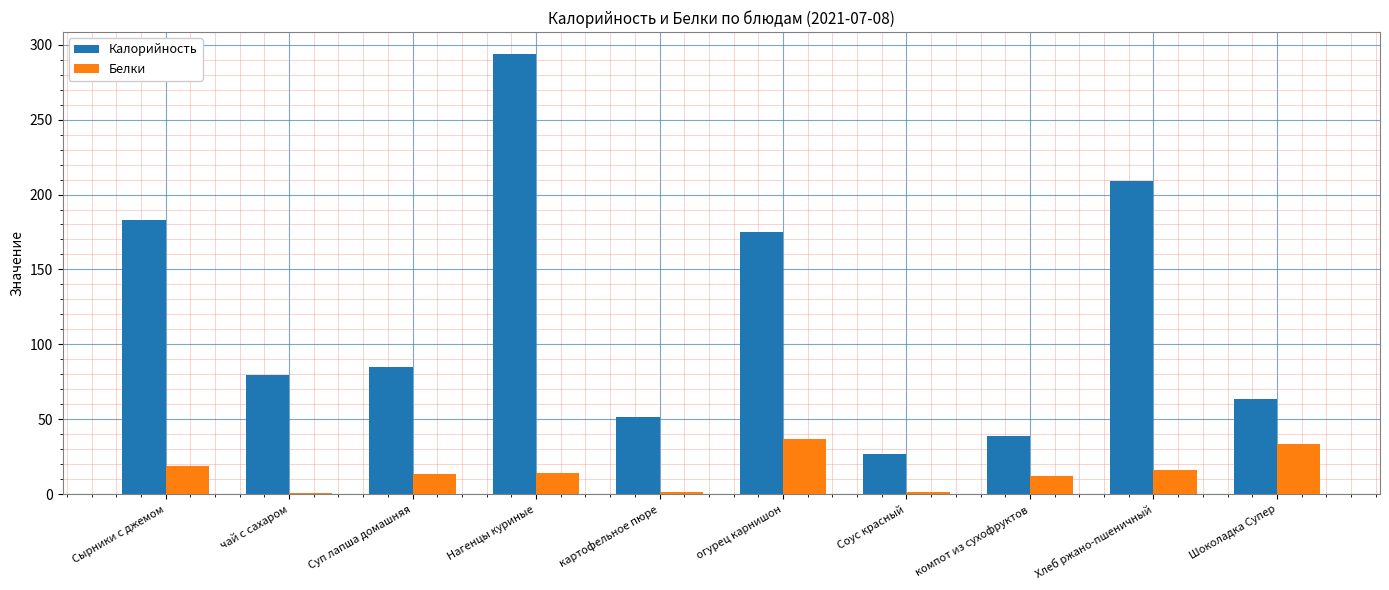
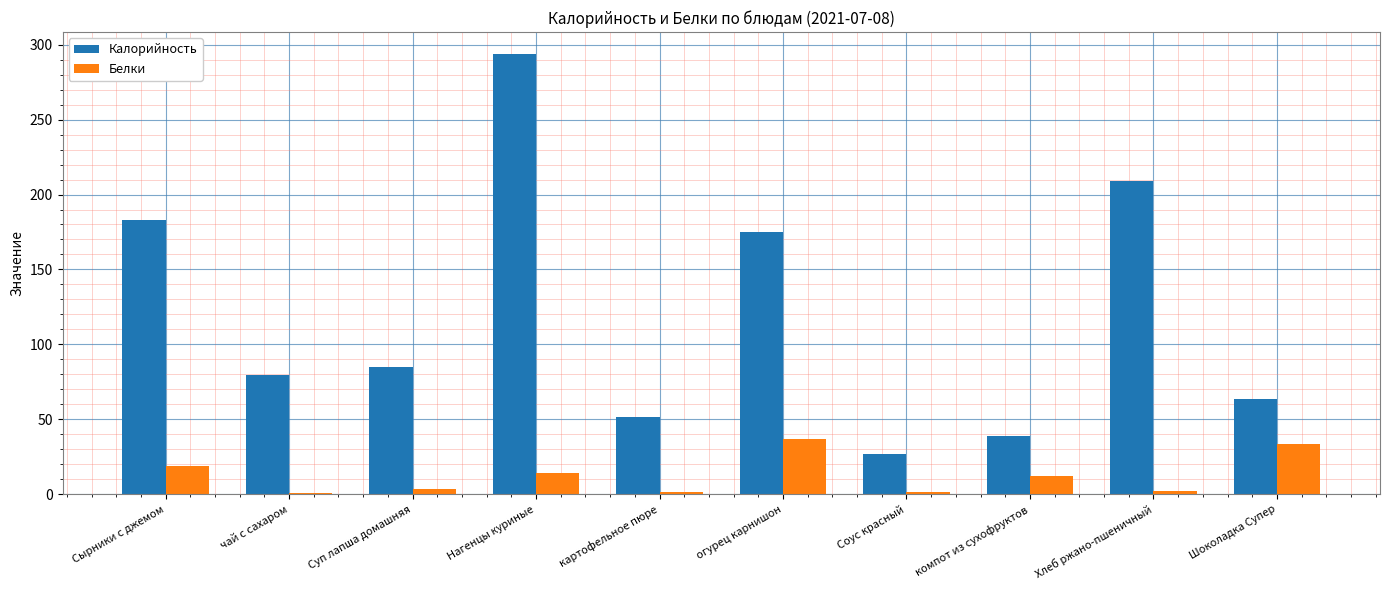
  {
    "Калорийность": {
      "Сырники с джемом": 183,
      "чай с сахаром": 79,
      "Суп лапша домашняя": 85,
      "Нагенцы куриные": 294,
      "картофельное пюре": 51,
      "огурец карнишон": 175,
      "Соус красный": 27,
      "компот из сухофруктов": 39,
      "Хлеб ржано-пшеничный": 209,
      "Шоколадка Супер": 63
    },
    "Белки": {
      "Сырники с джемом": 19,
-     "Суп лапша домашняя": 13,
+     "Суп лапша домашняя": 3,
      "Нагенцы куриные": 15,
      "огурец карнишон": 37,
      "компот из сухофруктов": 12,
-     "Хлеб ржано-пшеничный": 16,
+     "Хлеб ржано-пшеничный": 2,
      "Шоколадка Супер": 34
    }
  }
